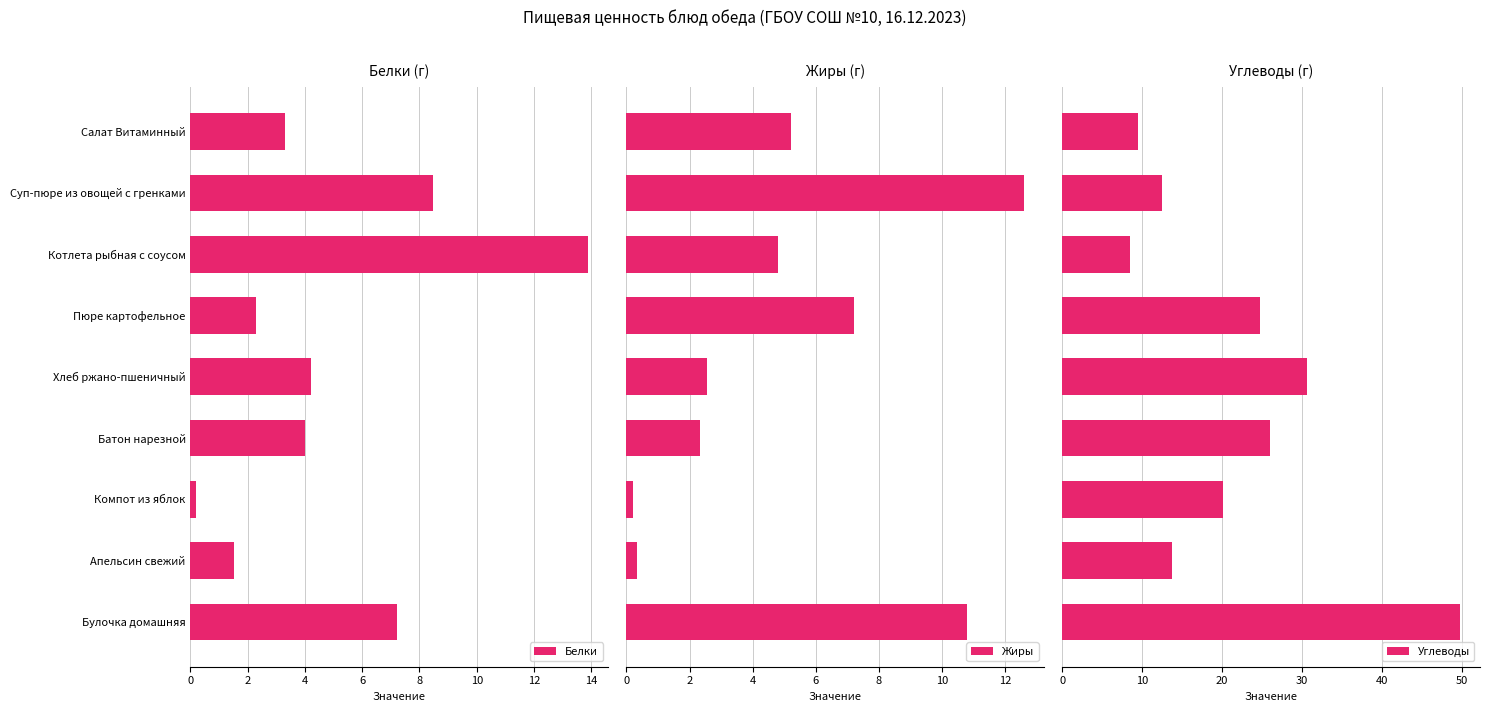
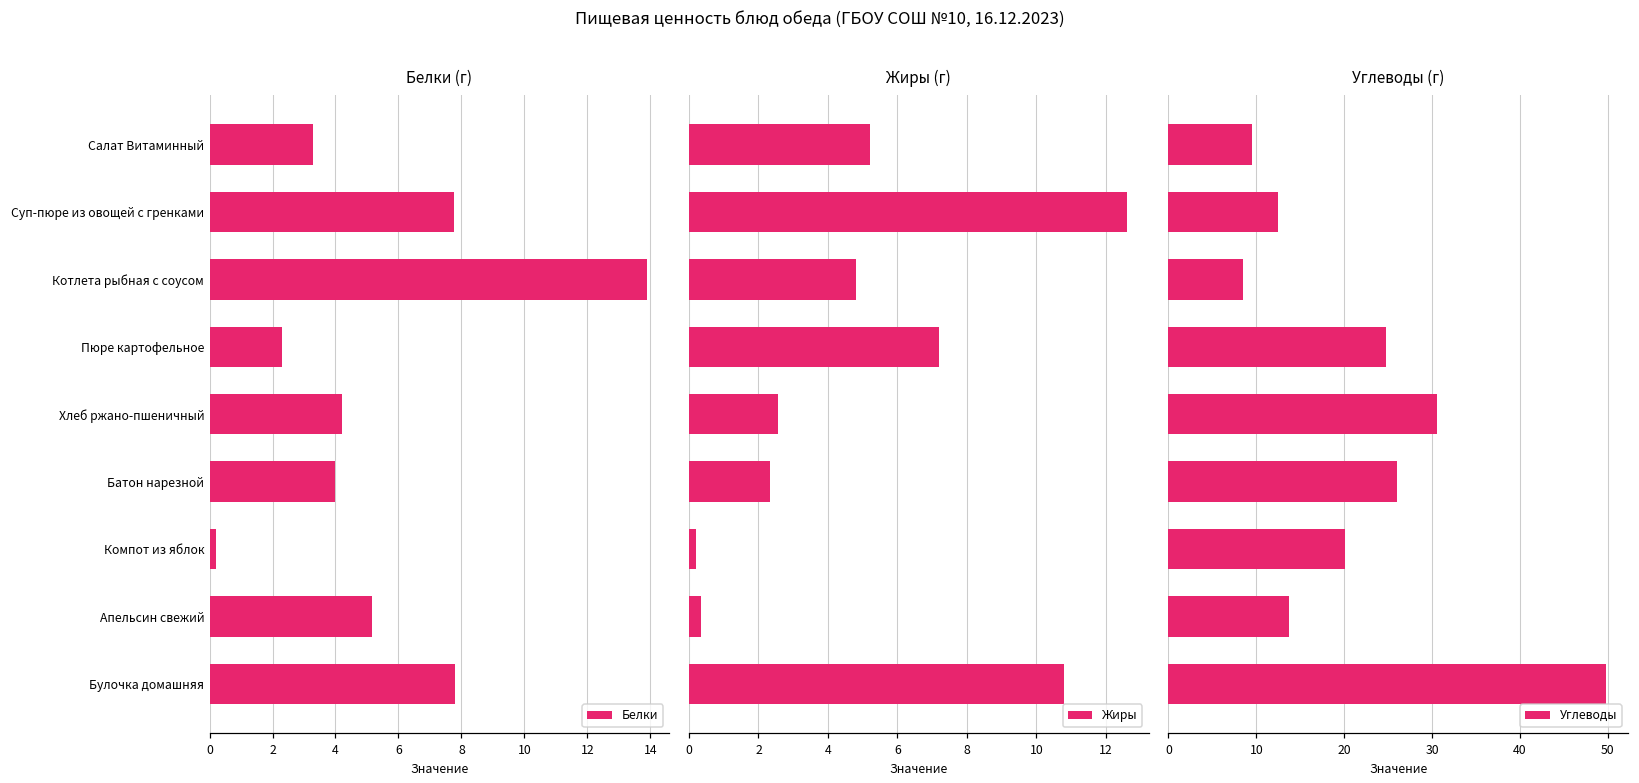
  {
    "Белки (г)": {
      "Салат Витаминный": 3.3,
-     "Суп-пюре из овощей с гренками": 8.5,
+     "Суп-пюре из овощей с гренками": 7.8,
      "Котлета рыбная с соусом": 13.9,
      "Пюре картофельное": 2.3,
      "Хлеб ржано-пшеничный": 4.2,
      "Батон нарезной": 4.0,
      "Компот из яблок": 0.2,
-     "Апельсин свежий": 1.5,
-     "Булочка домашняя": 7.2
+     "Апельсин свежий": 5.2,
+     "Булочка домашняя": 7.8
    }
  }
